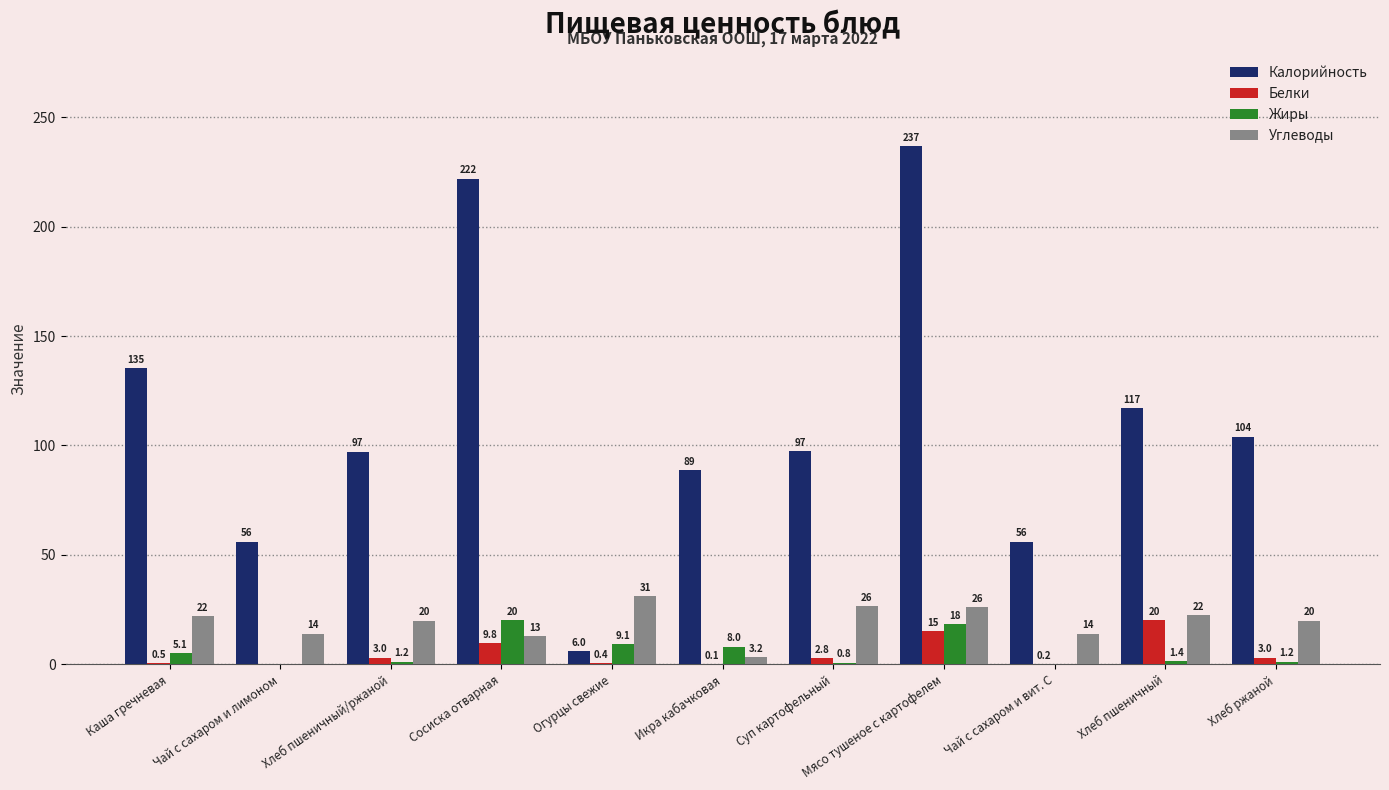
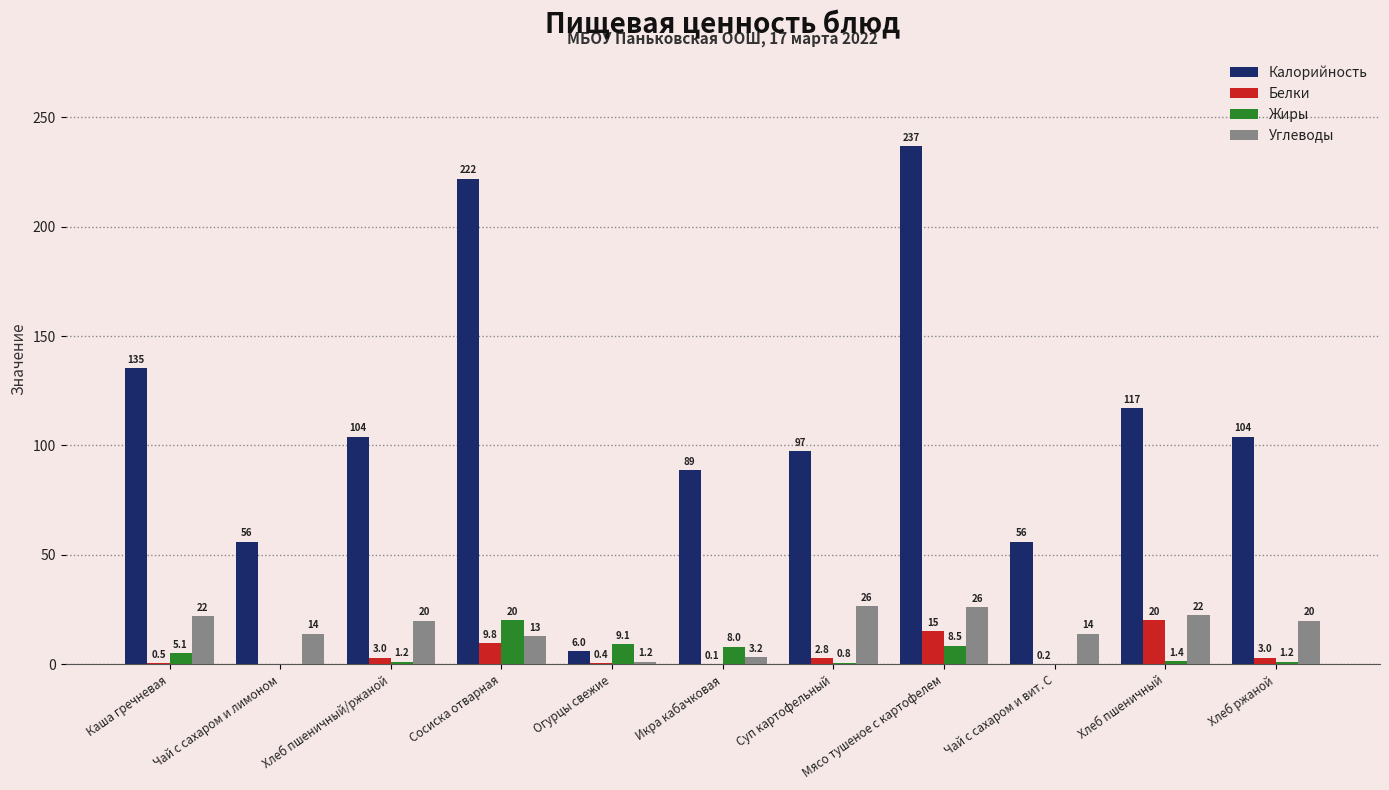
  {
    "Калорийность": {
      "Каша гречневая": 135,
      "Чай с сахаром и лимоном": 56,
-     "Хлеб пшеничный/ржаной": 97,
+     "Хлеб пшеничный/ржаной": 104,
      "Сосиска отварная": 222,
      "Огурцы свежие": 6.0,
      "Икра кабачковая": 89,
      "Суп картофельный": 97,
      "Мясо тушеное с картофелем": 237,
      "Чай с сахаром и вит. С": 56,
      "Хлеб пшеничный": 117,
      "Хлеб ржаной": 104
    },
    "Белки": {
      "Каша гречневая": 0.5,
      "Хлеб пшеничный/ржаной": 3.0,
      "Сосиска отварная": 9.8,
      "Огурцы свежие": 0.4,
      "Икра кабачковая": 0.1,
      "Суп картофельный": 2.8,
      "Мясо тушеное с картофелем": 15,
      "Чай с сахаром и вит. С": 0.2,
      "Хлеб пшеничный": 20,
      "Хлеб ржаной": 3.0
    },
    "Жиры": {
      "Каша гречневая": 5.1,
      "Хлеб пшеничный/ржаной": 1.2,
      "Сосиска отварная": 20,
      "Огурцы свежие": 9.1,
      "Икра кабачковая": 8.0,
      "Суп картофельный": 0.8,
-     "Мясо тушеное с картофелем": 18,
+     "Мясо тушеное с картофелем": 8.5,
      "Хлеб пшеничный": 1.4,
      "Хлеб ржаной": 1.2
    },
    "Углеводы": {
      "Каша гречневая": 22,
      "Чай с сахаром и лимоном": 14,
      "Хлеб пшеничный/ржаной": 20,
      "Сосиска отварная": 13,
-     "Огурцы свежие": 31,
+     "Огурцы свежие": 1.2,
      "Икра кабачковая": 3.2,
      "Суп картофельный": 26,
      "Мясо тушеное с картофелем": 26,
      "Чай с сахаром и вит. С": 14,
      "Хлеб пшеничный": 22,
      "Хлеб ржаной": 20
    }
  }
